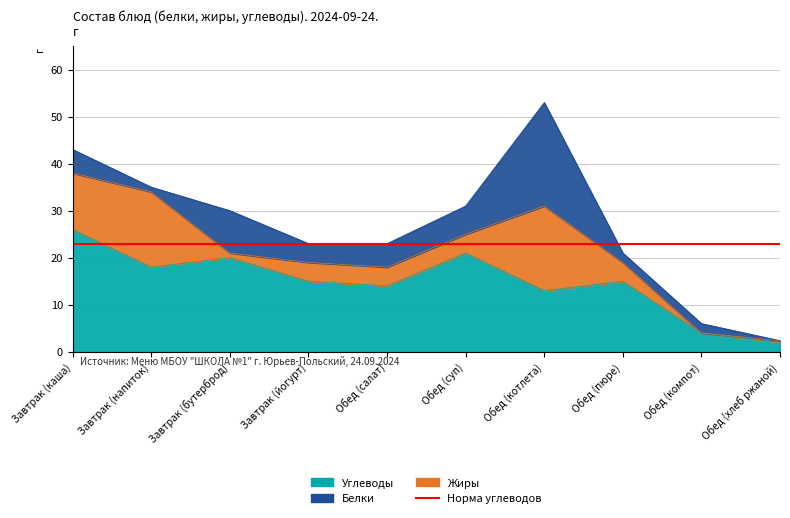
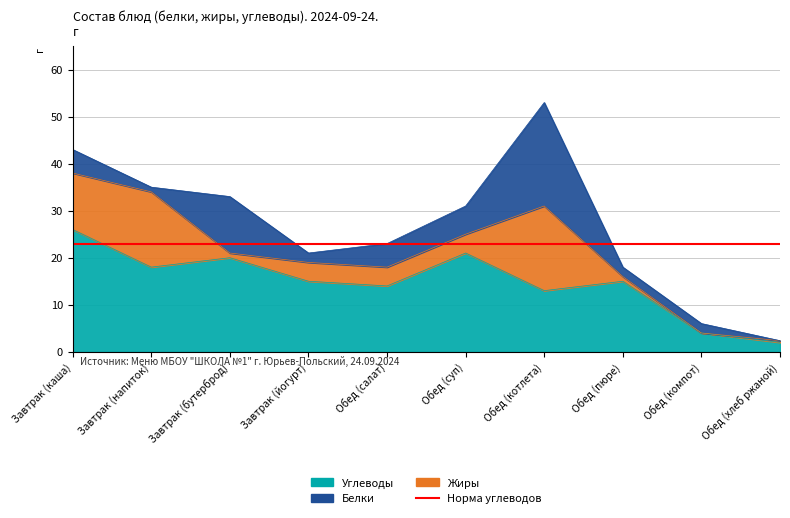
  {
    "Углеводы": {
      "Завтрак (каша)": 26,
      "Завтрак (напиток)": 18,
      "Завтрак (бутерброд)": 20,
      "Завтрак (йогурт)": 15,
      "Обед (салат)": 14,
      "Обед (суп)": 21,
      "Обед (котлета)": 13,
      "Обед (пюре)": 15
    },
    "Жиры": {
      "Завтрак (каша)": 12,
      "Завтрак (напиток)": 16,
      "Завтрак (бутерброд)": 1,
      "Завтрак (йогурт)": 4,
      "Обед (салат)": 4,
      "Обед (суп)": 4,
      "Обед (котлета)": 18,
-     "Обед (пюре)": 4
+     "Обед (пюре)": 1
    },
    "Белки": {
      "Завтрак (каша)": 5,
      "Завтрак (напиток)": 1,
-     "Завтрак (бутерброд)": 9,
-     "Завтрак (йогурт)": 4,
+     "Завтрак (бутерброд)": 12,
+     "Завтрак (йогурт)": 2,
      "Обед (салат)": 5,
      "Обед (суп)": 6,
      "Обед (котлета)": 22,
      "Обед (пюре)": 2,
      "Обед (компот)": 2
    }
  }
